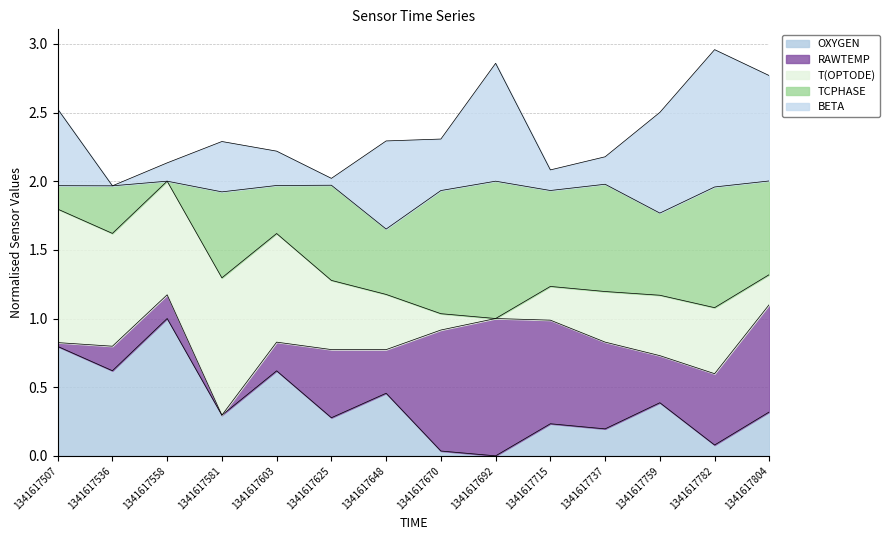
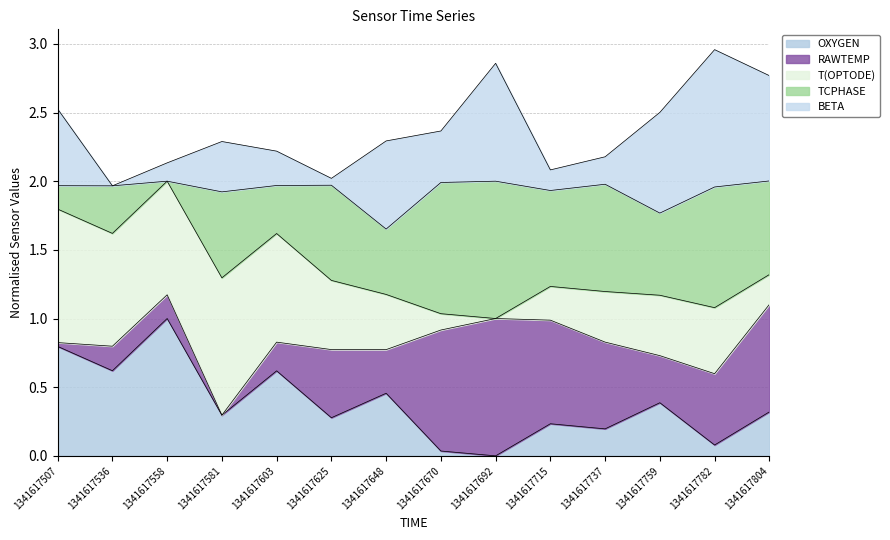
  {
    "RAWTEMP": {
      "1341617507": 0.03,
      "1341617536": 0.18,
      "1341617558": 0.17,
      "1341617603": 0.21,
      "1341617625": 0.50,
      "1341617648": 0.32,
      "1341617670": 0.88,
      "1341617715": 0.75,
      "1341617737": 0.63,
      "1341617759": 0.34,
      "1341617782": 0.52,
      "1341617804": 0.78
    },
    "TCPHASE": {
      "1341617507": 0.17,
      "1341617581": 0.63,
      "1341617603": 0.35,
      "1341617625": 0.69,
      "1341617648": 0.48,
-     "1341617670": 0.90,
+     "1341617670": 0.96,
      "1341617692": 1.00,
      "1341617715": 0.70,
      "1341617737": 0.78,
      "1341617759": 0.60,
      "1341617782": 0.88,
      "1341617804": 0.68
    }
  }
